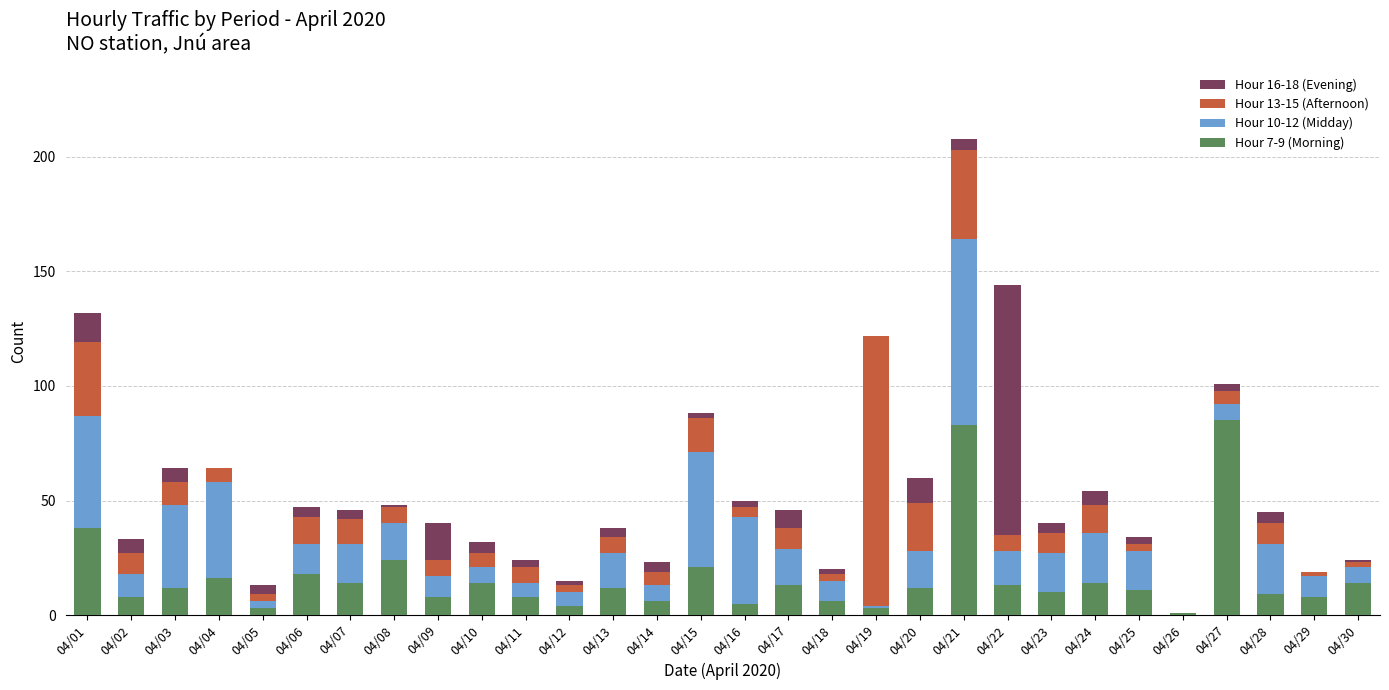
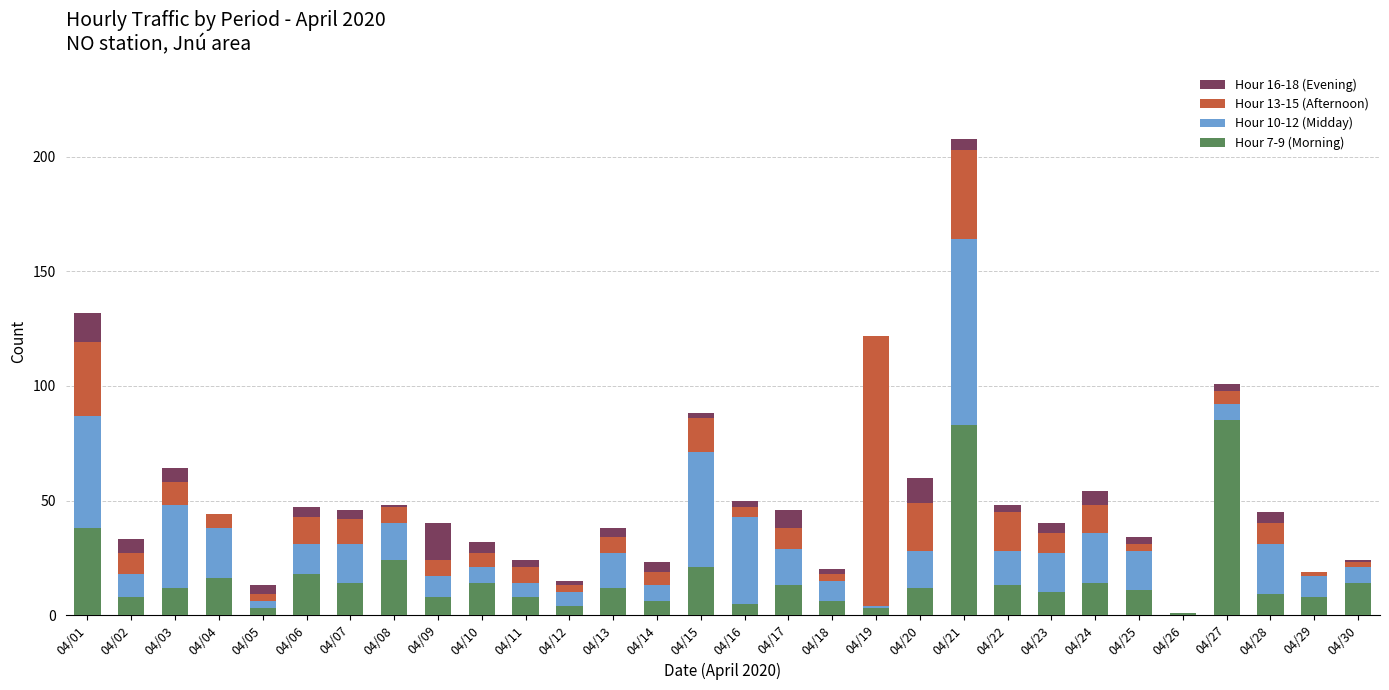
  {
    "Hour 7-9 (Morning)": {
      "04/01": 38,
      "04/02": 8,
      "04/03": 12,
      "04/04": 16,
      "04/05": 3,
      "04/06": 18,
      "04/07": 14,
      "04/08": 24,
      "04/09": 8,
      "04/10": 14,
      "04/11": 8,
      "04/12": 4,
      "04/13": 12,
      "04/14": 6,
      "04/15": 21,
      "04/16": 5,
      "04/17": 13,
      "04/18": 6,
      "04/19": 3,
      "04/20": 12,
      "04/21": 83,
      "04/22": 13,
      "04/23": 10,
      "04/24": 14,
      "04/25": 11,
      "04/27": 85,
      "04/28": 9,
      "04/29": 8,
      "04/30": 14
    },
    "Hour 10-12 (Midday)": {
      "04/01": 49,
      "04/02": 10,
      "04/03": 36,
-     "04/04": 42,
+     "04/04": 22,
      "04/05": 3,
      "04/06": 13,
      "04/07": 17,
      "04/08": 16,
      "04/09": 9,
      "04/10": 7,
      "04/11": 6,
      "04/12": 6,
      "04/13": 15,
      "04/14": 7,
      "04/15": 50,
      "04/16": 38,
      "04/17": 16,
      "04/18": 9,
      "04/20": 16,
      "04/21": 81,
      "04/22": 15,
      "04/23": 17,
      "04/24": 22,
      "04/25": 17,
      "04/26": 0,
      "04/27": 7,
      "04/28": 22,
      "04/29": 9,
      "04/30": 7
    },
    "Hour 13-15 (Afternoon)": {
      "04/01": 32,
      "04/02": 9,
      "04/03": 10,
      "04/04": 6,
      "04/05": 3,
      "04/06": 12,
      "04/07": 11,
      "04/08": 7,
      "04/09": 7,
      "04/10": 6,
      "04/11": 7,
      "04/12": 3,
      "04/13": 7,
      "04/14": 6,
      "04/15": 15,
      "04/16": 4,
      "04/17": 9,
      "04/18": 3,
      "04/19": 118,
      "04/20": 21,
      "04/21": 39,
-     "04/22": 7,
+     "04/22": 17,
      "04/23": 9,
      "04/24": 12,
      "04/25": 3,
      "04/26": 0,
      "04/27": 6,
      "04/28": 9,
      "04/29": 2,
      "04/30": 2
    },
    "Hour 16-18 (Evening)": {
      "04/01": 13,
      "04/02": 6,
      "04/03": 6,
      "04/04": 0,
      "04/05": 4,
      "04/06": 4,
      "04/07": 4,
      "04/09": 16,
      "04/10": 5,
      "04/11": 3,
      "04/12": 2,
      "04/13": 4,
      "04/14": 4,
      "04/15": 2,
      "04/16": 3,
      "04/17": 8,
      "04/18": 2,
      "04/19": 0,
      "04/20": 11,
      "04/21": 5,
-     "04/22": 109,
+     "04/22": 3,
      "04/23": 4,
      "04/24": 6,
      "04/25": 3,
      "04/26": 0,
      "04/27": 3,
      "04/28": 5,
      "04/29": 0
    }
  }
